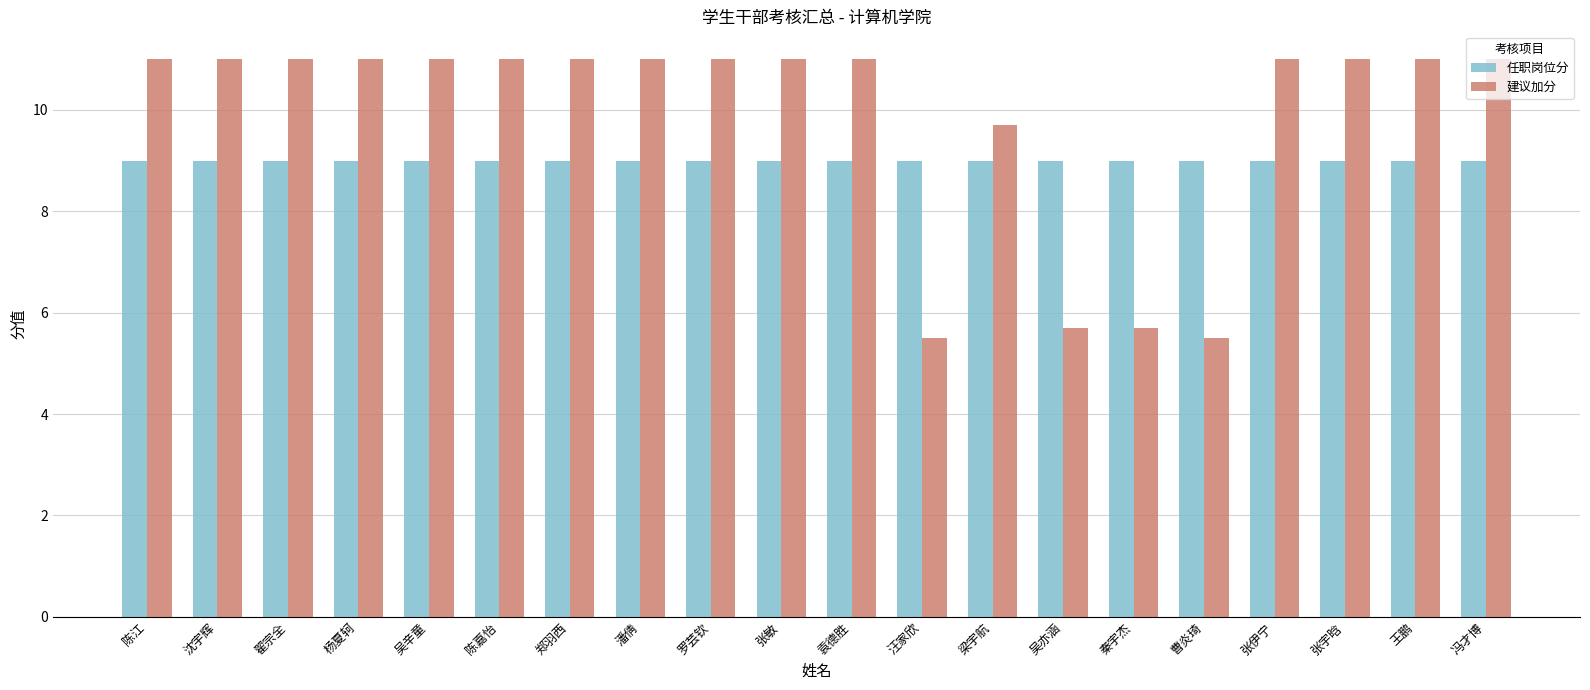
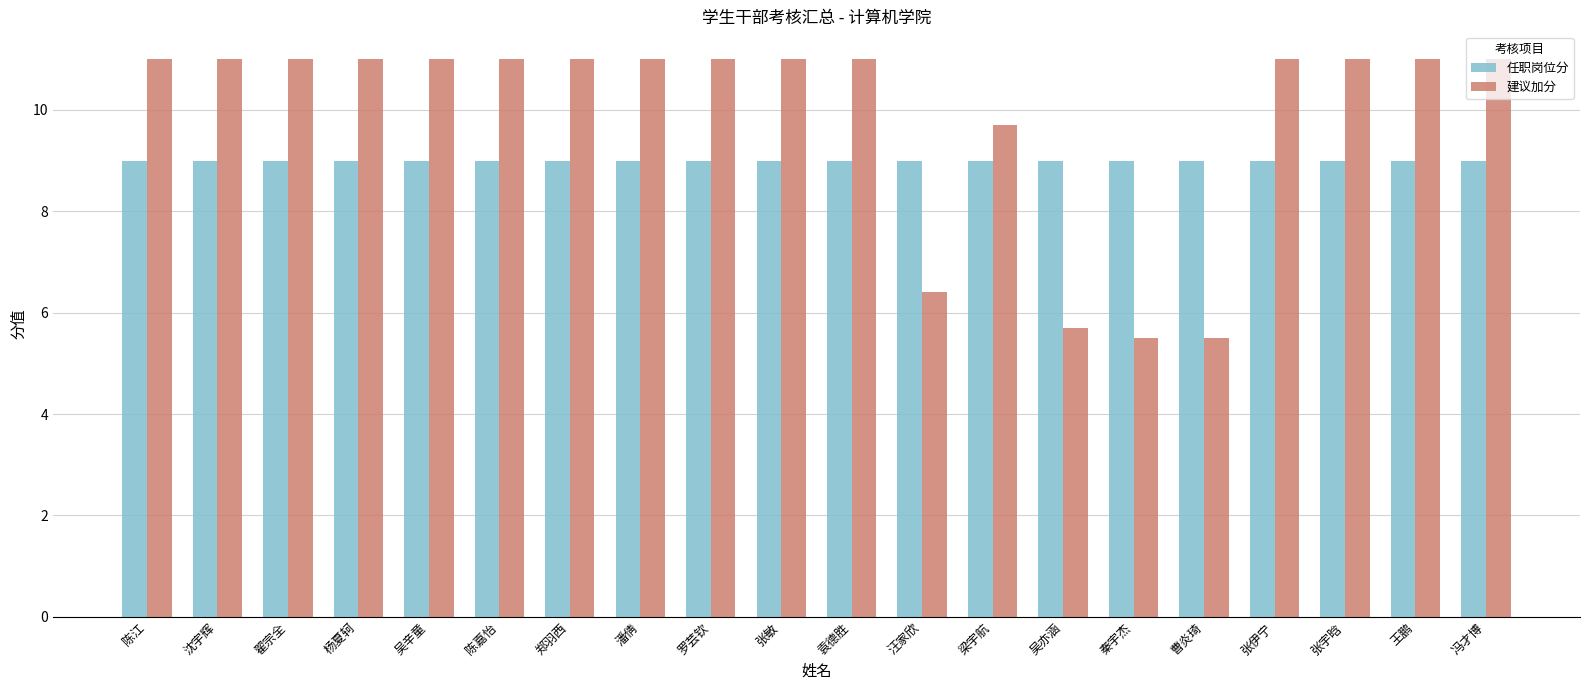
  {
    "任职岗位分": {
      "陈江": 9.0,
      "沈宇辉": 9.0,
      "翟宗全": 9.0,
      "杨夏轲": 9.0,
      "吴辛童": 9.0,
      "陈嘉怡": 9.0,
      "郑羽西": 9.0,
      "潘倩": 9.0,
      "罗芸钦": 9.0,
      "张敏": 9.0,
      "袁德胜": 9.0,
      "汪家欣": 9.0,
      "梁宇航": 9.0,
      "吴亦涵": 9.0,
      "秦宇杰": 9.0,
      "曹炎琦": 9.0,
      "张伊宁": 9.0,
      "张宇晗": 9.0,
      "王鹏": 9.0,
      "冯才博": 9.0
    },
    "建议加分": {
      "陈江": 11.0,
      "沈宇辉": 11.0,
      "翟宗全": 11.0,
      "杨夏轲": 11.0,
      "吴辛童": 11.0,
      "陈嘉怡": 11.0,
      "郑羽西": 11.0,
      "潘倩": 11.0,
      "罗芸钦": 11.0,
      "张敏": 11.0,
      "袁德胜": 11.0,
-     "汪家欣": 5.5,
+     "汪家欣": 6.4,
      "梁宇航": 9.7,
      "吴亦涵": 5.7,
-     "秦宇杰": 5.7,
+     "秦宇杰": 5.5,
      "曹炎琦": 5.5,
      "张伊宁": 11.0,
      "张宇晗": 11.0,
      "王鹏": 11.0
    }
  }
